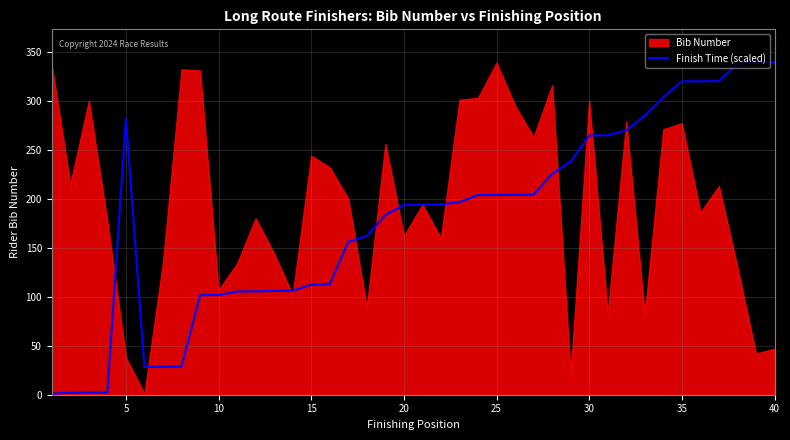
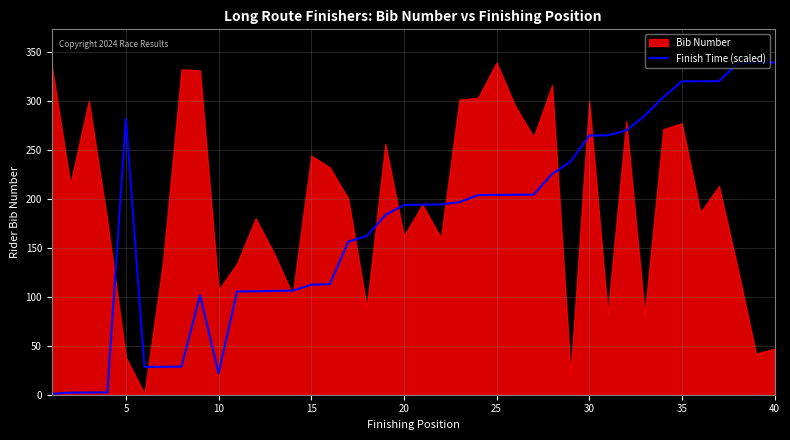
  {
    "Finish Time (scaled)": {
      "5": 280,
-     "10": 100,
+     "10": 20,
      "15": 110,
      "20": 190,
      "25": 200,
      "30": 260,
      "35": 320,
      "40": 340
    },
    "Bib Number": {
      "5": 40,
      "10": 110,
      "15": 240,
      "20": 160,
      "25": 340,
      "30": 300,
      "35": 280,
      "40": 50
    }
  }
